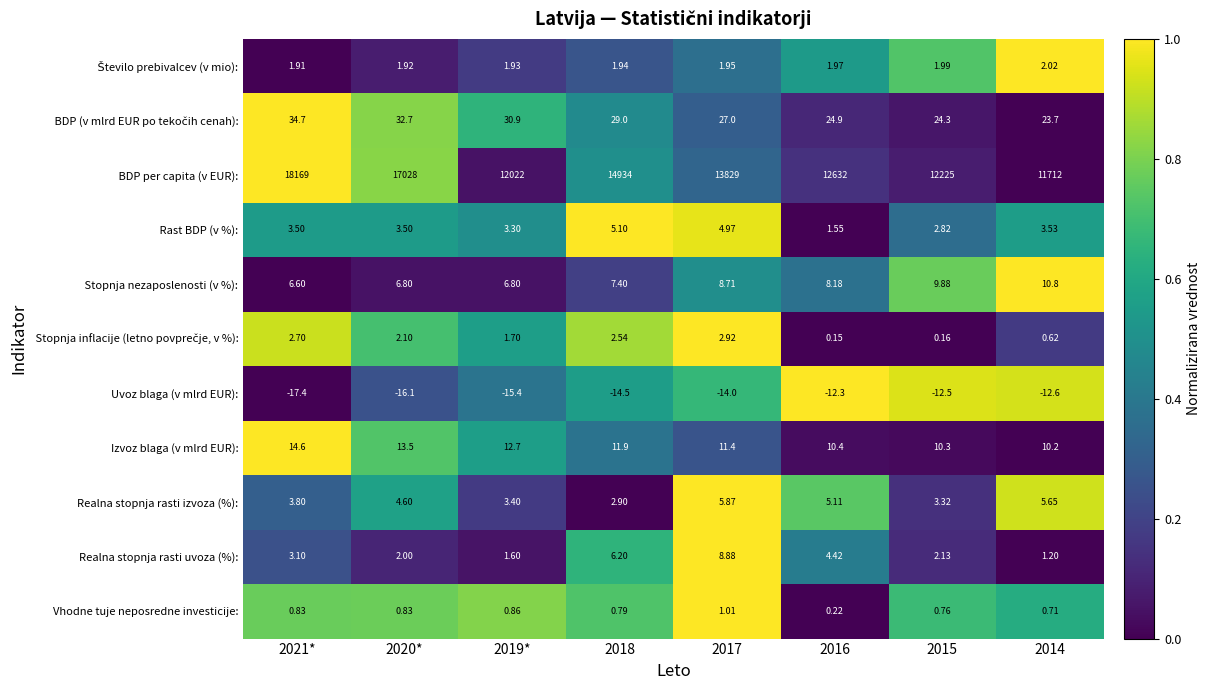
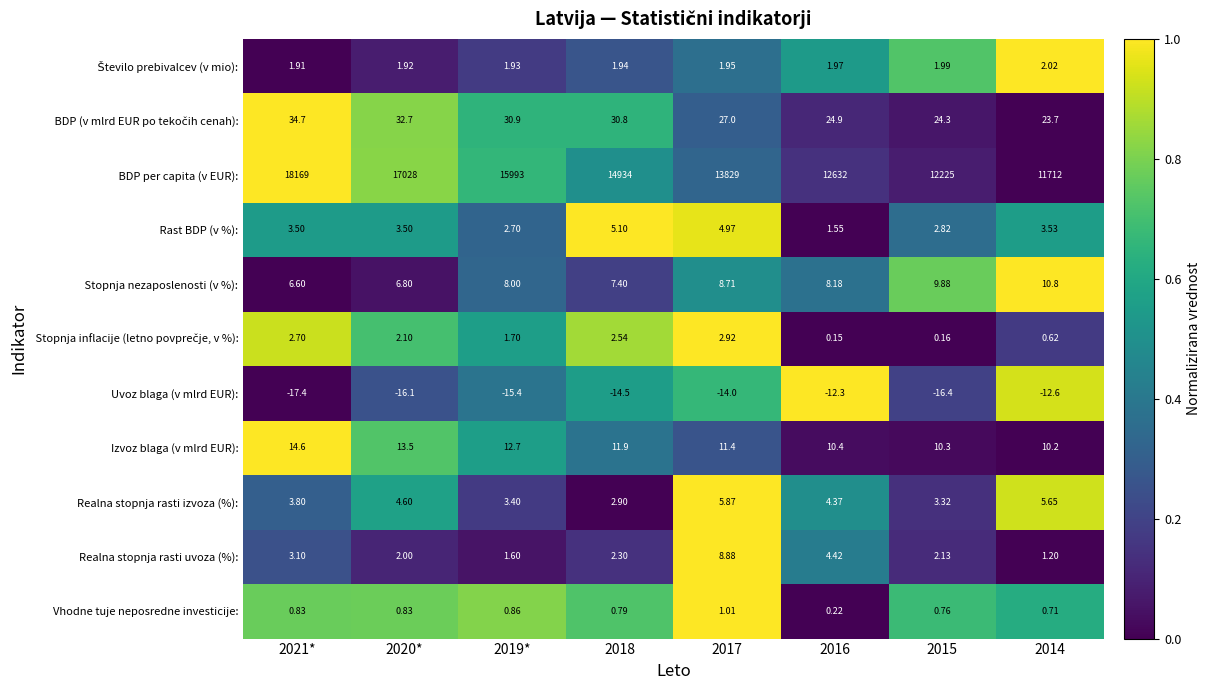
  {
    "Število prebivalcev (v mio):": {
      "2021*": 1.91,
      "2020*": 1.92,
      "2019*": 1.93,
      "2018": 1.94,
      "2017": 1.95,
      "2016": 1.97,
      "2015": 1.99,
      "2014": 2.02
    },
    "BDP (v mlrd EUR po tekočih cenah):": {
      "2021*": 34.7,
      "2020*": 32.7,
      "2019*": 30.9,
-     "2018": 29.0,
+     "2018": 30.8,
      "2017": 27.0,
      "2016": 24.9,
      "2015": 24.3,
      "2014": 23.7
    },
    "BDP per capita (v EUR):": {
      "2021*": 18169,
      "2020*": 17028,
-     "2019*": 12022,
+     "2019*": 15993,
      "2018": 14934,
      "2017": 13829,
      "2016": 12632,
      "2015": 12225,
      "2014": 11712
    },
    "Rast BDP (v %):": {
      "2021*": 3.50,
      "2020*": 3.50,
-     "2019*": 3.30,
+     "2019*": 2.70,
      "2018": 5.10,
      "2017": 4.97,
      "2016": 1.55,
      "2015": 2.82,
      "2014": 3.53
    },
    "Stopnja nezaposlenosti (v %):": {
      "2021*": 6.60,
      "2020*": 6.80,
-     "2019*": 6.80,
+     "2019*": 8.00,
      "2018": 7.40,
      "2017": 8.71,
      "2016": 8.18,
      "2015": 9.88,
      "2014": 10.8
    },
    "Stopnja inflacije (letno povprečje, v %):": {
      "2021*": 2.70,
      "2020*": 2.10,
      "2019*": 1.70,
      "2018": 2.54,
      "2017": 2.92,
      "2016": 0.15,
      "2015": 0.16,
      "2014": 0.62
    },
    "Uvoz blaga (v mlrd EUR):": {
      "2021*": -17.4,
      "2020*": -16.1,
      "2019*": -15.4,
      "2018": -14.5,
      "2017": -14.0,
      "2016": -12.3,
-     "2015": -12.5,
+     "2015": -16.4,
      "2014": -12.6
    },
    "Izvoz blaga (v mlrd EUR):": {
      "2021*": 14.6,
      "2020*": 13.5,
      "2019*": 12.7,
      "2018": 11.9,
      "2017": 11.4,
      "2016": 10.4,
      "2015": 10.3,
      "2014": 10.2
    },
    "Realna stopnja rasti izvoza (%):": {
      "2021*": 3.80,
      "2020*": 4.60,
      "2019*": 3.40,
      "2018": 2.90,
      "2017": 5.87,
-     "2016": 5.11,
+     "2016": 4.37,
      "2015": 3.32,
      "2014": 5.65
    },
    "Realna stopnja rasti uvoza (%):": {
      "2021*": 3.10,
      "2020*": 2.00,
      "2019*": 1.60,
-     "2018": 6.20,
+     "2018": 2.30,
      "2017": 8.88,
      "2016": 4.42,
      "2015": 2.13,
      "2014": 1.20
    },
    "Vhodne tuje neposredne investicije:": {
      "2021*": 0.83,
      "2020*": 0.83,
      "2019*": 0.86,
      "2018": 0.79,
      "2017": 1.01,
      "2016": 0.22,
      "2015": 0.76,
      "2014": 0.71
    }
  }
